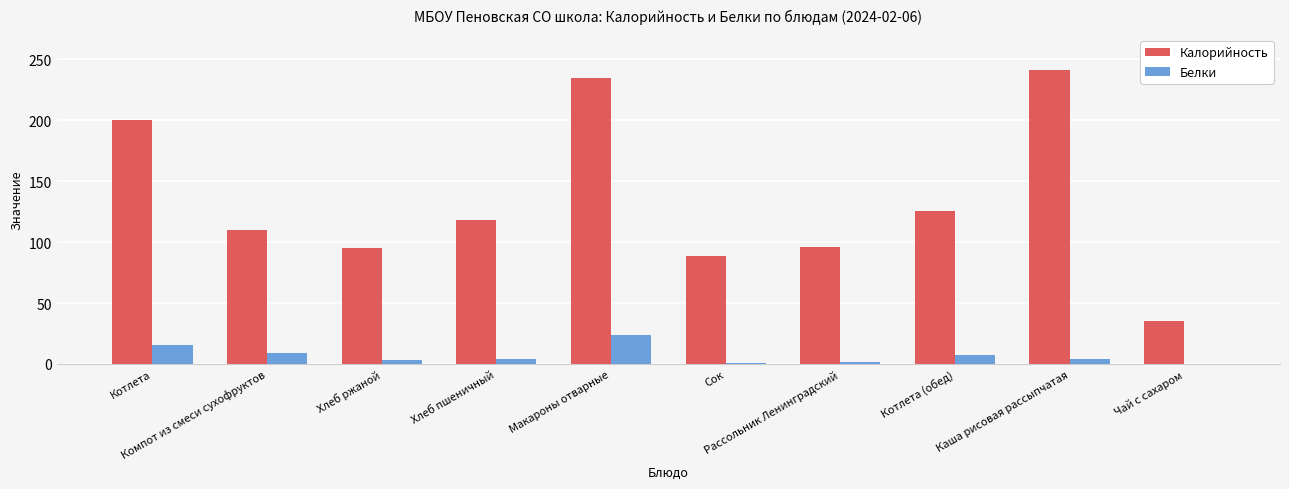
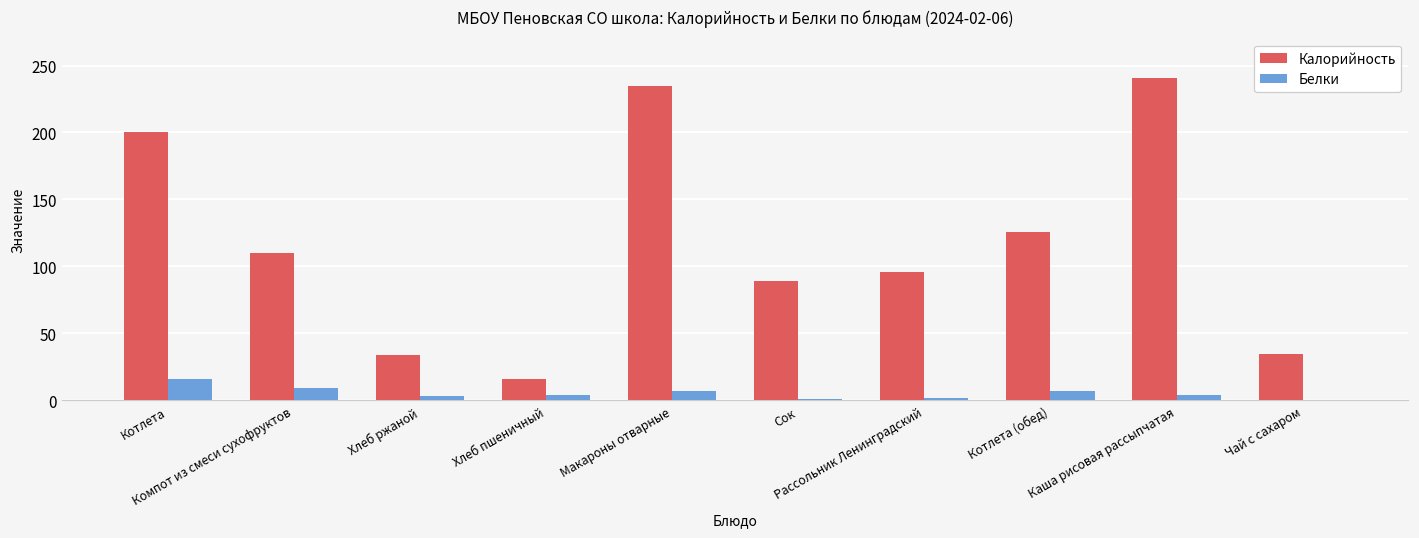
  {
    "Калорийность": {
      "Котлета": 200,
      "Компот из смеси сухофруктов": 110,
-     "Хлеб ржаной": 95,
-     "Хлеб пшеничный": 118,
+     "Хлеб ржаной": 34,
+     "Хлеб пшеничный": 16,
      "Макароны отварные": 235,
      "Сок": 89,
      "Рассольник Ленинградский": 96,
      "Котлета (обед)": 126,
      "Каша рисовая рассыпчатая": 241,
      "Чай с сахаром": 35
    },
    "Белки": {
      "Котлета": 16,
      "Компот из смеси сухофруктов": 9,
      "Хлеб ржаной": 3,
      "Хлеб пшеничный": 4,
-     "Макароны отварные": 24,
+     "Макароны отварные": 7,
      "Котлета (обед)": 7,
      "Каша рисовая рассыпчатая": 4,
      "Чай с сахаром": 0
    }
  }
